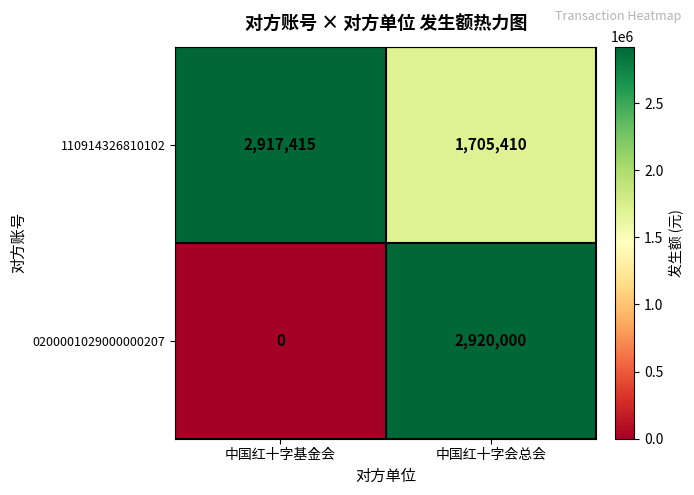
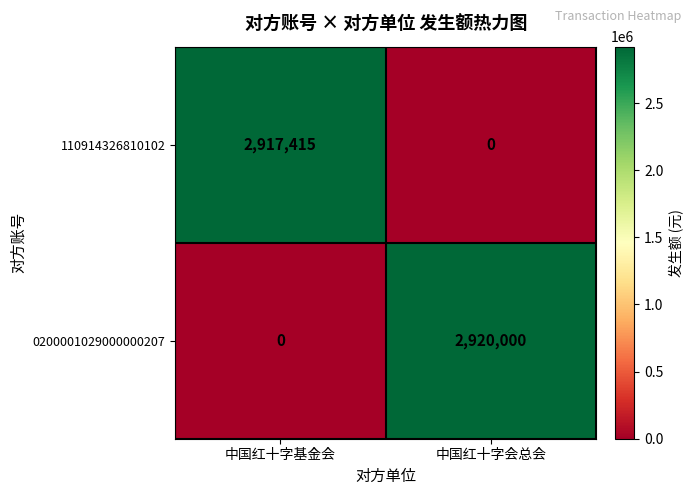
  {
    "110914326810102": {
      "中国红十字基金会": "2,917,415",
-     "中国红十字会总会": "1,705,410"
+     "中国红十字会总会": "0"
    },
    "0200001029000000207": {
      "中国红十字基金会": "0",
      "中国红十字会总会": "2,920,000"
    }
  }
